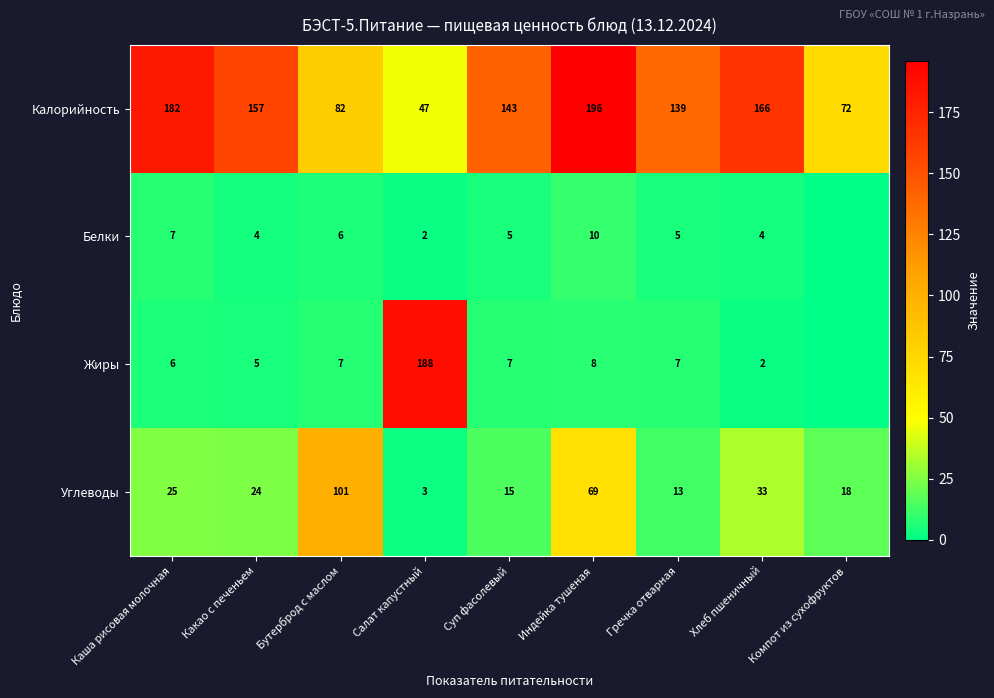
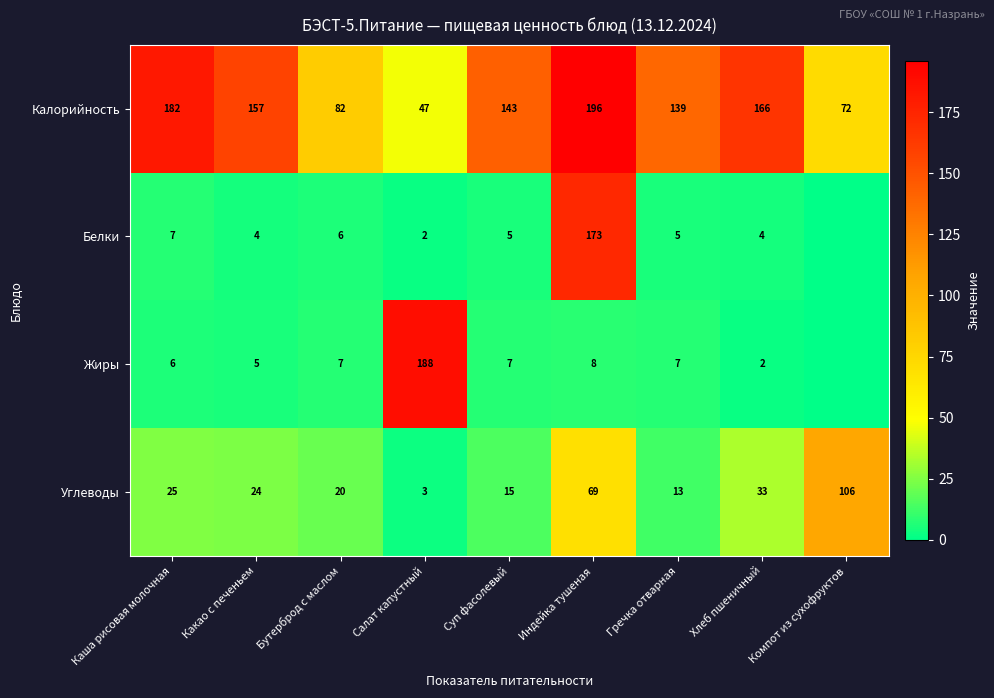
  {
    "Калорийность": {
      "Каша рисовая молочная": 182,
      "Какао с печеньем": 157,
      "Бутерброд с маслом": 82,
      "Салат капустный": 47,
      "Суп фасолевый": 143,
      "Индейка тушеная": 196,
      "Гречка отварная": 139,
      "Хлеб пшеничный": 166,
      "Компот из сухофруктов": 72
    },
    "Белки": {
      "Каша рисовая молочная": 7,
      "Какао с печеньем": 4,
      "Бутерброд с маслом": 6,
      "Салат капустный": 2,
      "Суп фасолевый": 5,
-     "Индейка тушеная": 10,
+     "Индейка тушеная": 173,
      "Гречка отварная": 5,
      "Хлеб пшеничный": 4
    },
    "Жиры": {
      "Каша рисовая молочная": 6,
      "Какао с печеньем": 5,
      "Бутерброд с маслом": 7,
      "Салат капустный": 188,
      "Суп фасолевый": 7,
      "Индейка тушеная": 8,
      "Гречка отварная": 7,
      "Хлеб пшеничный": 2
    },
    "Углеводы": {
      "Каша рисовая молочная": 25,
      "Какао с печеньем": 24,
-     "Бутерброд с маслом": 101,
+     "Бутерброд с маслом": 20,
      "Салат капустный": 3,
      "Суп фасолевый": 15,
      "Индейка тушеная": 69,
      "Гречка отварная": 13,
      "Хлеб пшеничный": 33,
-     "Компот из сухофруктов": 18
+     "Компот из сухофруктов": 106
    }
  }
